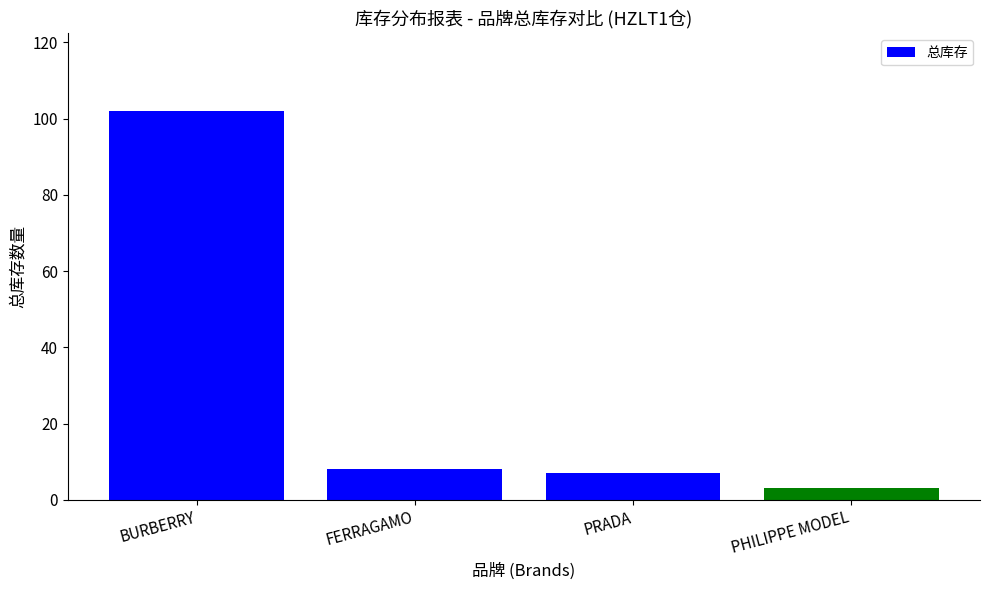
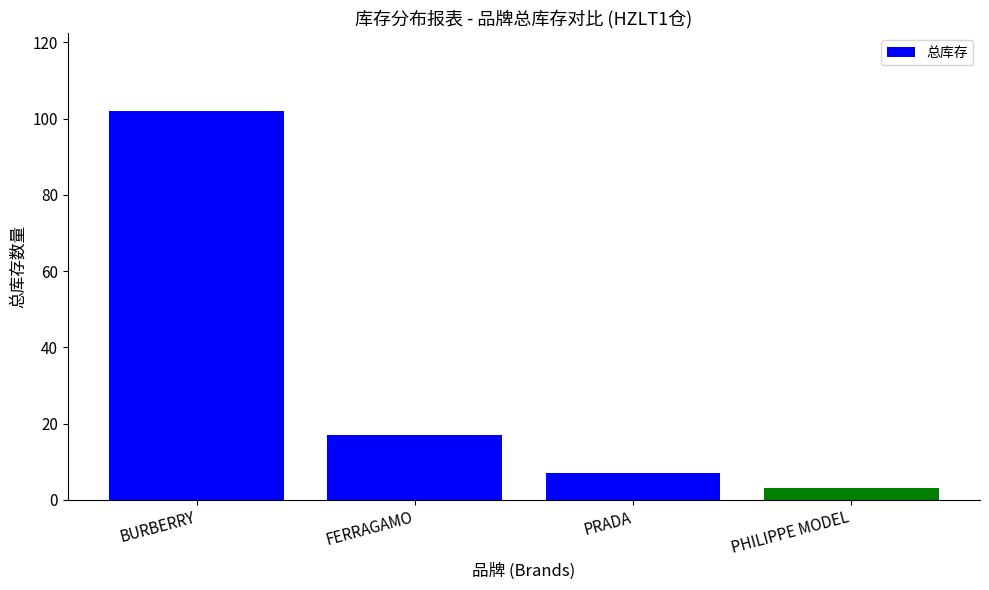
  {
    "BURBERRY": 102,
-   "FERRAGAMO": 8,
+   "FERRAGAMO": 17,
    "PRADA": 7,
    "PHILIPPE MODEL": 3
  }
